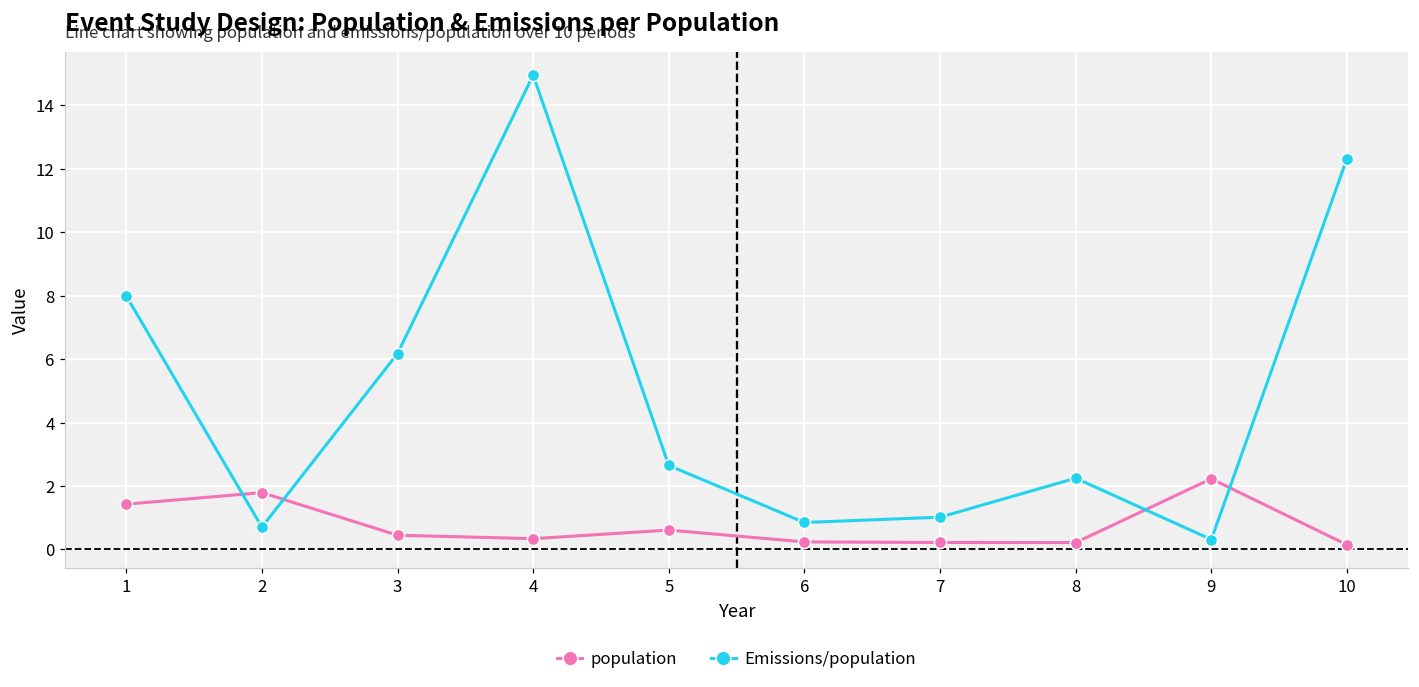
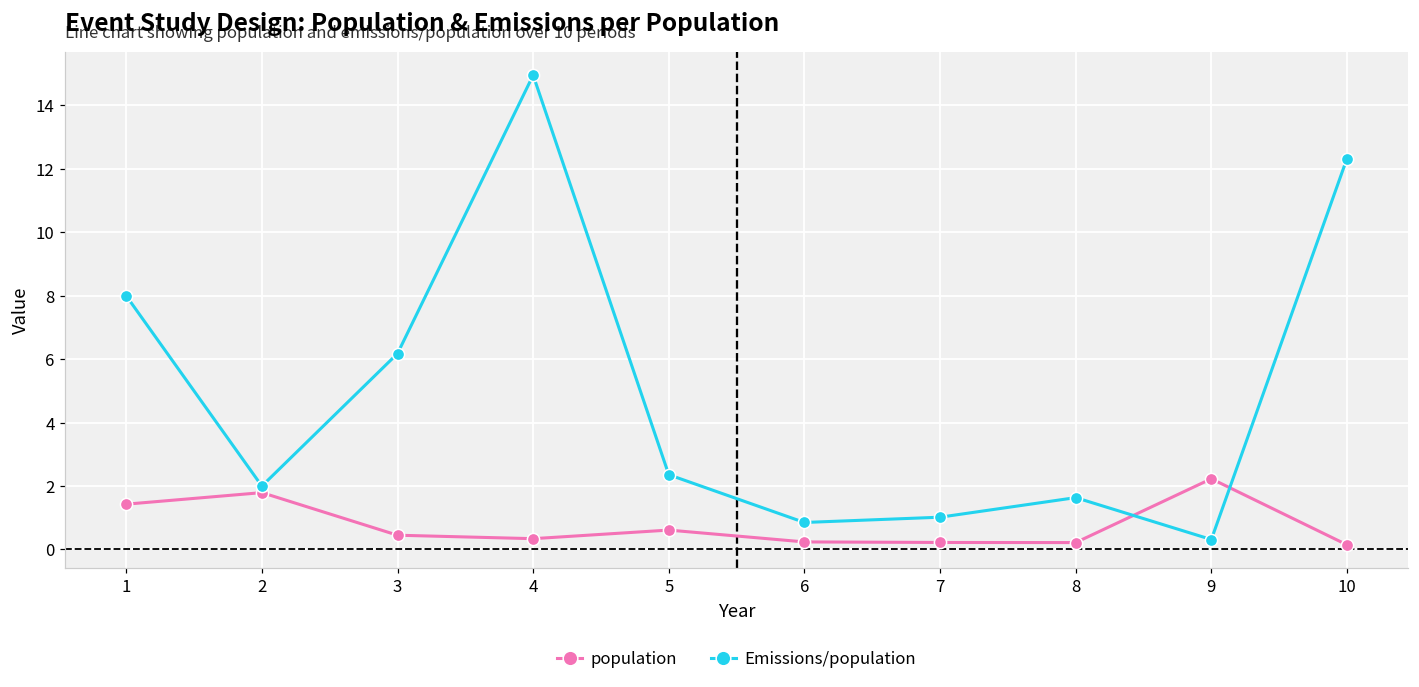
  {
    "population": {
      "1": 1.4,
      "2": 1.8,
      "3": 0.4,
      "4": 0.3,
      "5": 0.6,
      "6": 0.2,
      "7": 0.2,
      "8": 0.2,
      "9": 2.2,
      "10": 0.1
    },
    "Emissions/population": {
      "1": 8.0,
-     "2": 0.7,
+     "2": 2.0,
      "3": 6.2,
      "4": 14.9,
-     "5": 2.6,
+     "5": 2.4,
      "6": 0.8,
      "7": 1.0,
-     "8": 2.2,
+     "8": 1.6,
      "9": 0.3,
      "10": 12.3
    }
  }
